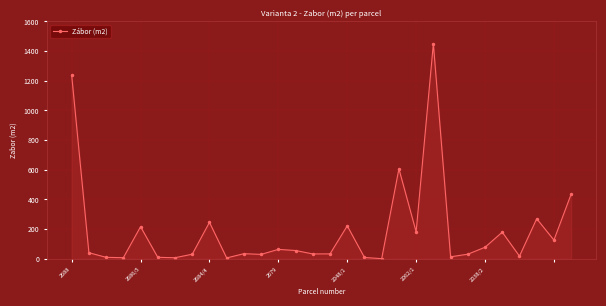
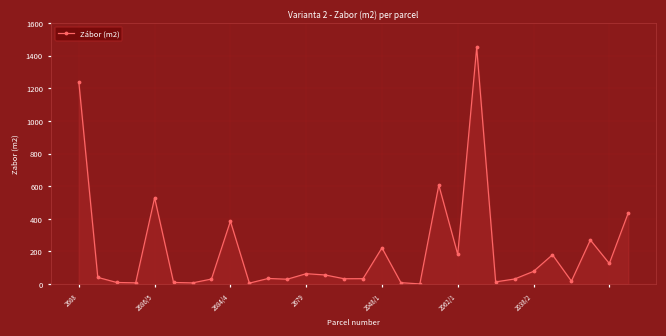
  {
    "2688": 1240,
-   "2686/5": 220,
-   "2684/4": 250,
+   "2686/5": 530,
+   "2684/4": 390,
    "2679": 60,
    "2048/1": 220,
    "2062/1": 180
  }
